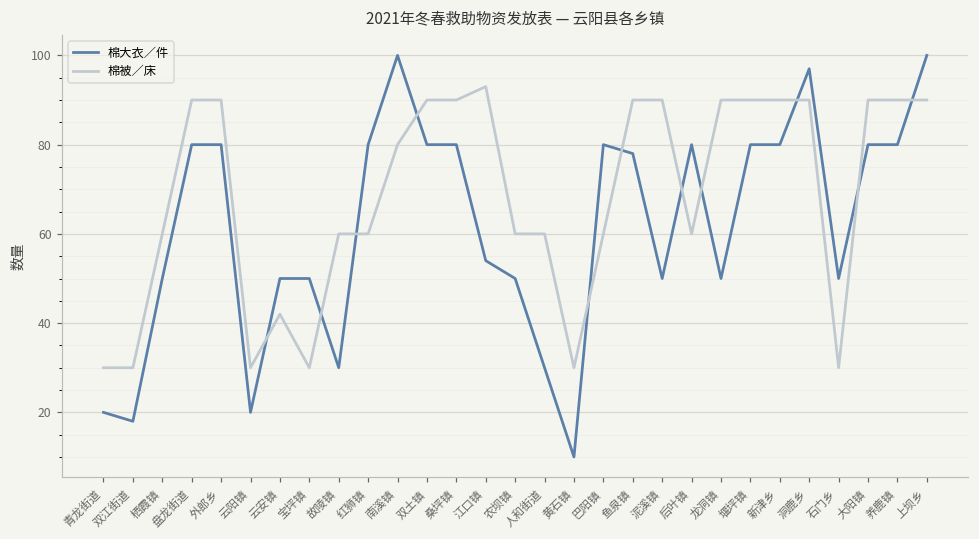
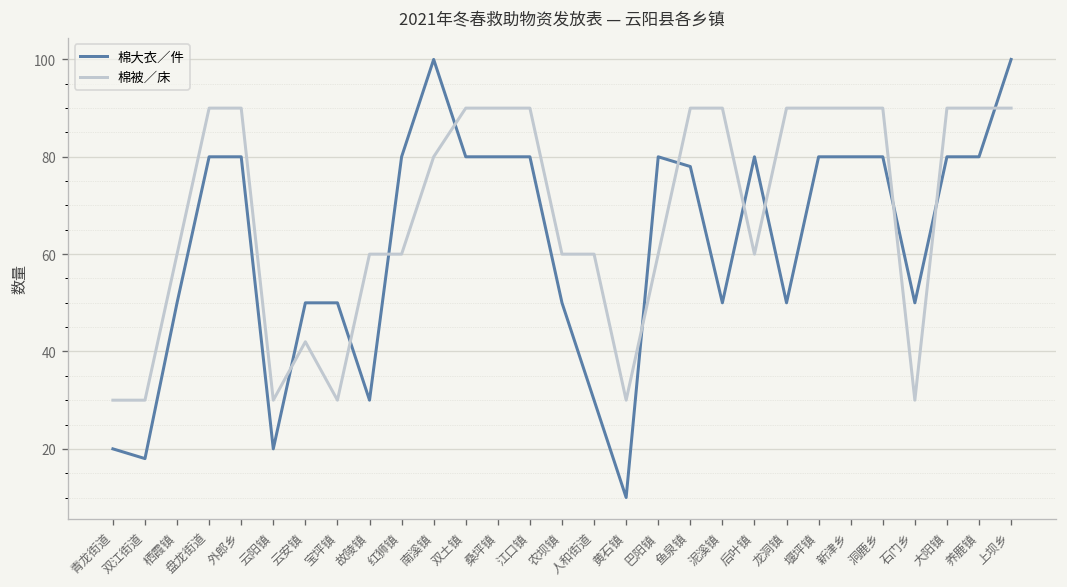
  {
    "棉大衣／件": {
      "青龙街道": 20,
      "双江街道": 18,
      "栖霞镇": 50,
      "盘龙街道": 80,
      "外郎乡": 80,
      "云阳镇": 20,
      "云安镇": 50,
      "宝坪镇": 50,
      "故陵镇": 30,
      "红狮镇": 80,
      "南溪镇": 100,
      "双土镇": 80,
      "桑坪镇": 80,
-     "江口镇": 54,
+     "江口镇": 80,
      "农坝镇": 50,
      "人和街道": 30,
      "黄石镇": 10,
      "巴阳镇": 80,
      "鱼泉镇": 78,
      "泥溪镇": 50,
      "后叶镇": 80,
      "龙洞镇": 50,
      "堰坪镇": 80,
      "新津乡": 80,
-     "洞鹿乡": 97,
+     "洞鹿乡": 80,
      "石门乡": 50,
      "大阳镇": 80,
      "养鹿镇": 80,
      "上坝乡": 100
    },
    "棉被／床": {
      "青龙街道": 30,
      "双江街道": 30,
      "栖霞镇": 60,
      "盘龙街道": 90,
      "外郎乡": 90,
      "云阳镇": 30,
      "云安镇": 42,
      "宝坪镇": 30,
      "故陵镇": 60,
      "红狮镇": 60,
      "南溪镇": 80,
      "双土镇": 90,
      "桑坪镇": 90,
-     "江口镇": 93,
+     "江口镇": 90,
      "农坝镇": 60,
      "人和街道": 60,
      "黄石镇": 30,
      "巴阳镇": 60,
      "鱼泉镇": 90,
      "泥溪镇": 90,
      "后叶镇": 60,
      "龙洞镇": 90,
      "堰坪镇": 90,
      "新津乡": 90,
      "洞鹿乡": 90,
      "石门乡": 30,
      "大阳镇": 90,
      "养鹿镇": 90,
      "上坝乡": 90
    }
  }
